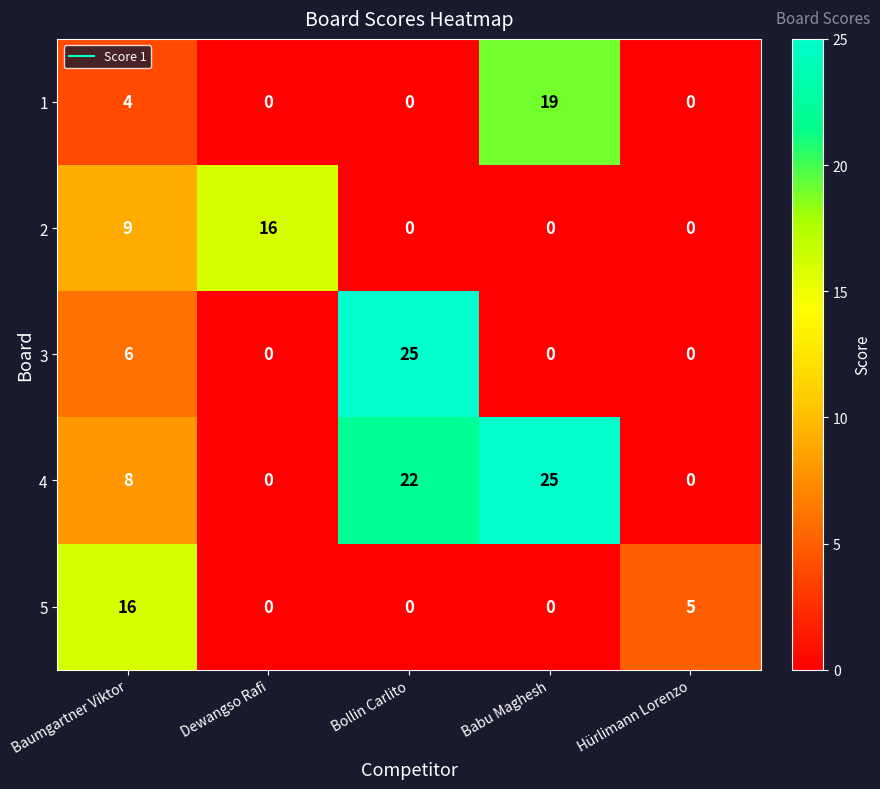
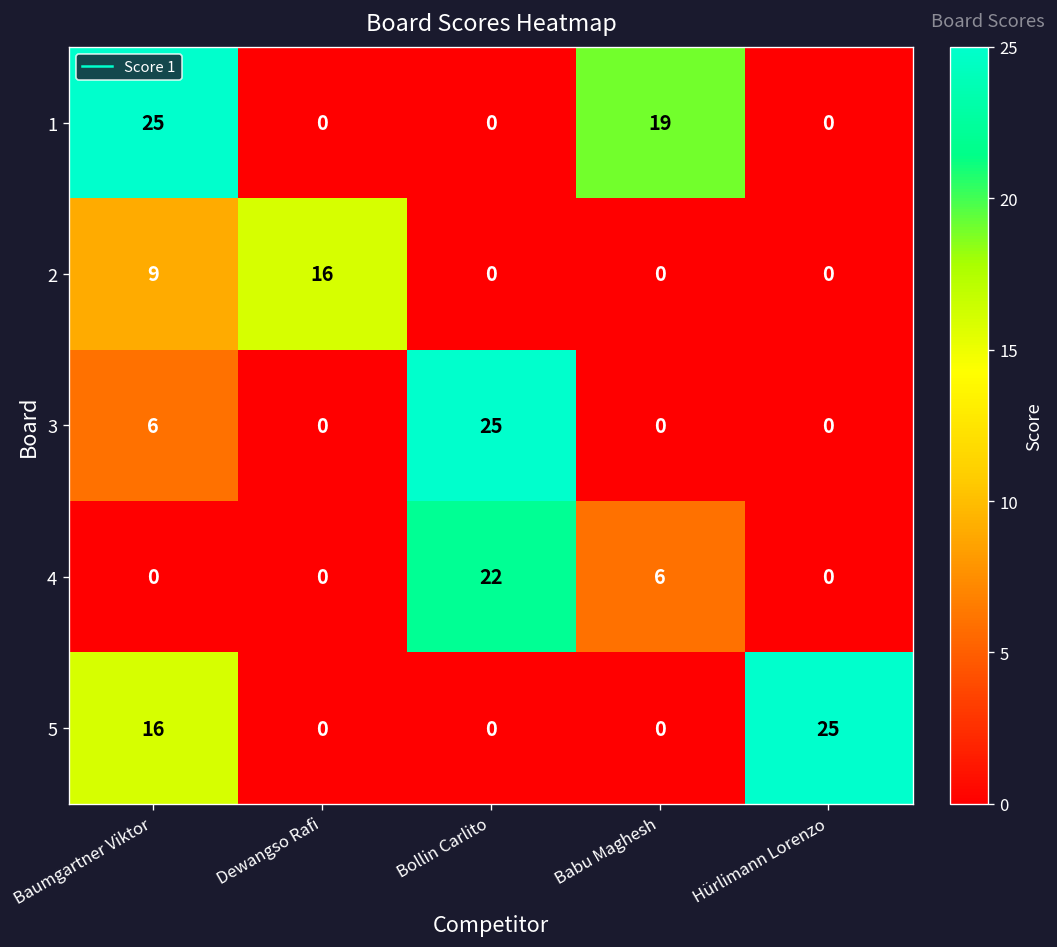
  {
    "1": {
-     "Baumgartner Viktor": 4,
+     "Baumgartner Viktor": 25,
      "Dewangso Rafi": 0,
      "Bollin Carlito": 0,
      "Babu Maghesh": 19,
      "Hürlimann Lorenzo": 0
    },
    "2": {
      "Baumgartner Viktor": 9,
      "Dewangso Rafi": 16,
      "Bollin Carlito": 0,
      "Babu Maghesh": 0,
      "Hürlimann Lorenzo": 0
    },
    "3": {
      "Baumgartner Viktor": 6,
      "Dewangso Rafi": 0,
      "Bollin Carlito": 25,
      "Babu Maghesh": 0,
      "Hürlimann Lorenzo": 0
    },
    "4": {
-     "Baumgartner Viktor": 8,
+     "Baumgartner Viktor": 0,
      "Dewangso Rafi": 0,
      "Bollin Carlito": 22,
-     "Babu Maghesh": 25,
+     "Babu Maghesh": 6,
      "Hürlimann Lorenzo": 0
    },
    "5": {
      "Baumgartner Viktor": 16,
      "Dewangso Rafi": 0,
      "Bollin Carlito": 0,
      "Babu Maghesh": 0,
-     "Hürlimann Lorenzo": 5
+     "Hürlimann Lorenzo": 25
    }
  }
